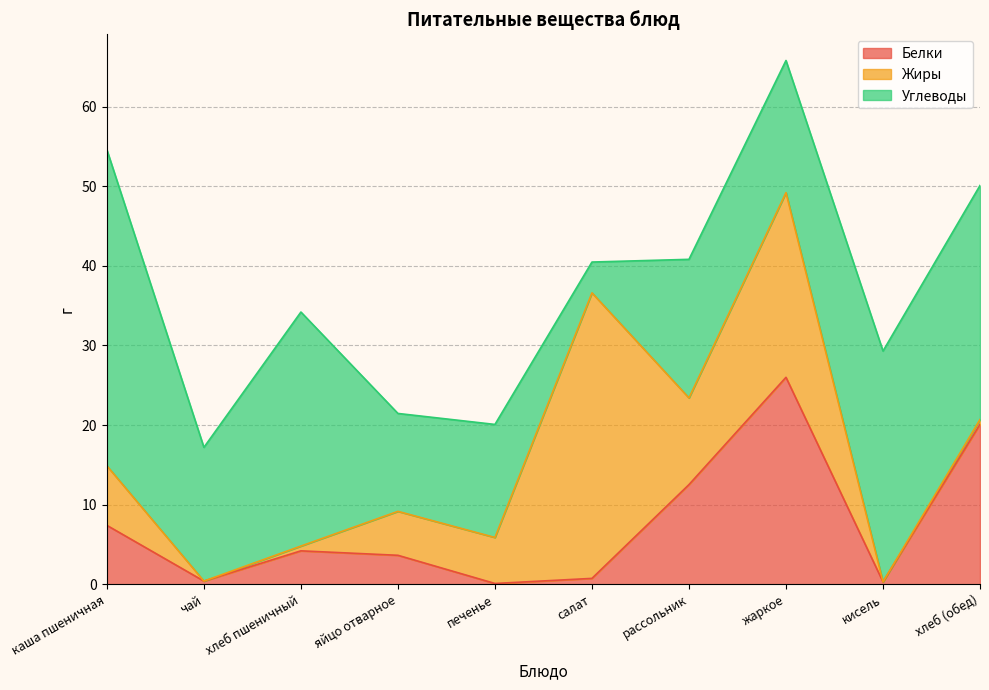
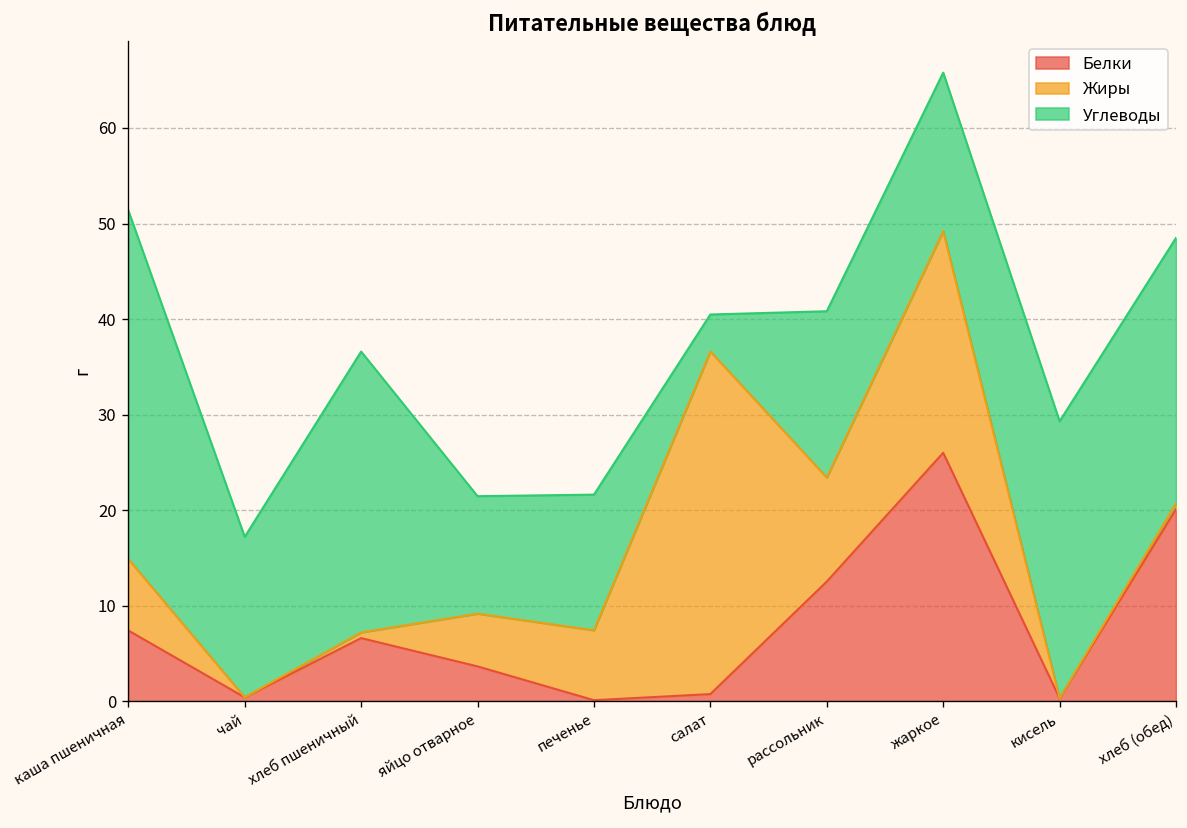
  {
    "Белки": {
      "каша пшеничная": 7,
-     "хлеб пшеничный": 4,
+     "хлеб пшеничный": 7,
      "яйцо отварное": 4,
      "печенье": 0,
      "салат": 1,
      "рассольник": 13,
      "жаркое": 26,
      "хлеб (обед)": 20
    },
    "Жиры": {
      "каша пшеничная": 7,
      "хлеб пшеничный": 1,
      "яйцо отварное": 6,
-     "печенье": 6,
+     "печенье": 7,
      "салат": 36,
      "рассольник": 11,
      "жаркое": 23,
      "хлеб (обед)": 1
    },
    "Углеводы": {
-     "каша пшеничная": 40,
+     "каша пшеничная": 37,
      "чай": 17,
      "хлеб пшеничный": 29,
      "яйцо отварное": 12,
      "печенье": 14,
      "салат": 4,
      "рассольник": 17,
      "жаркое": 17,
      "кисель": 29,
-     "хлеб (обед)": 29
+     "хлеб (обед)": 28
    }
  }
